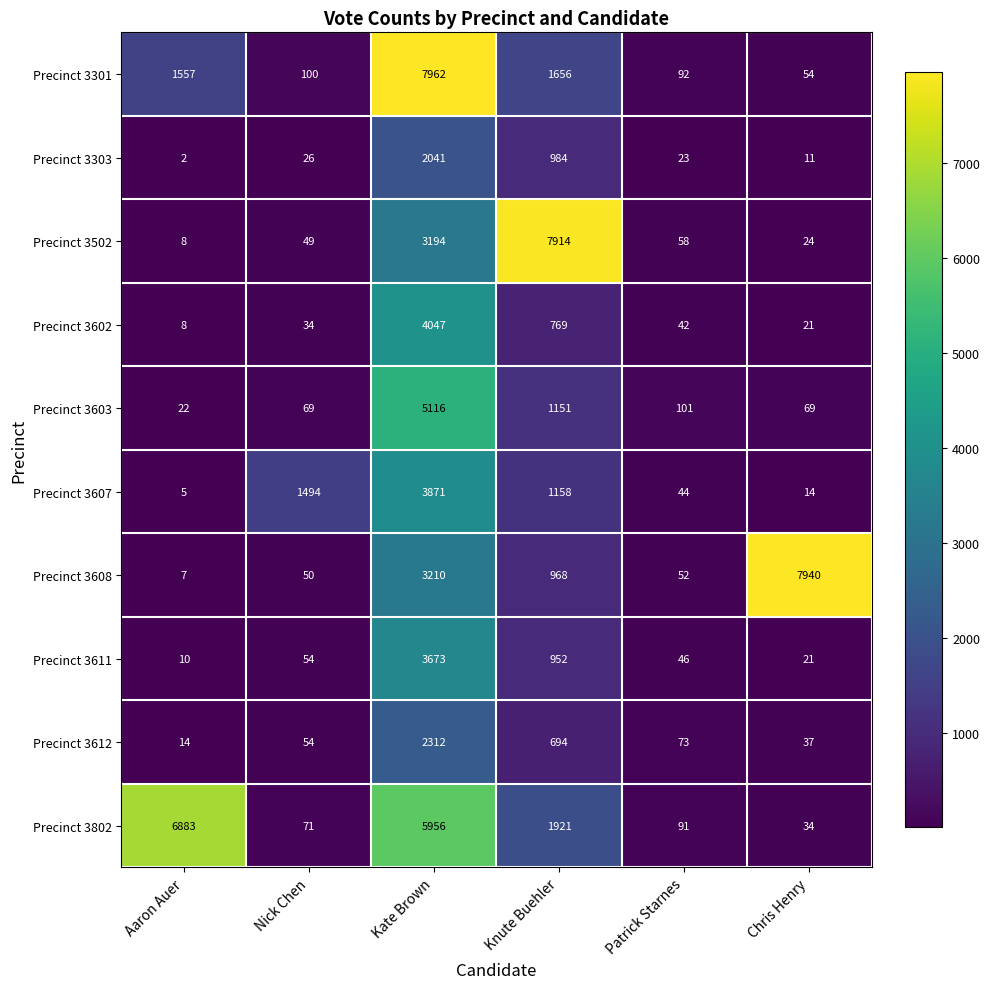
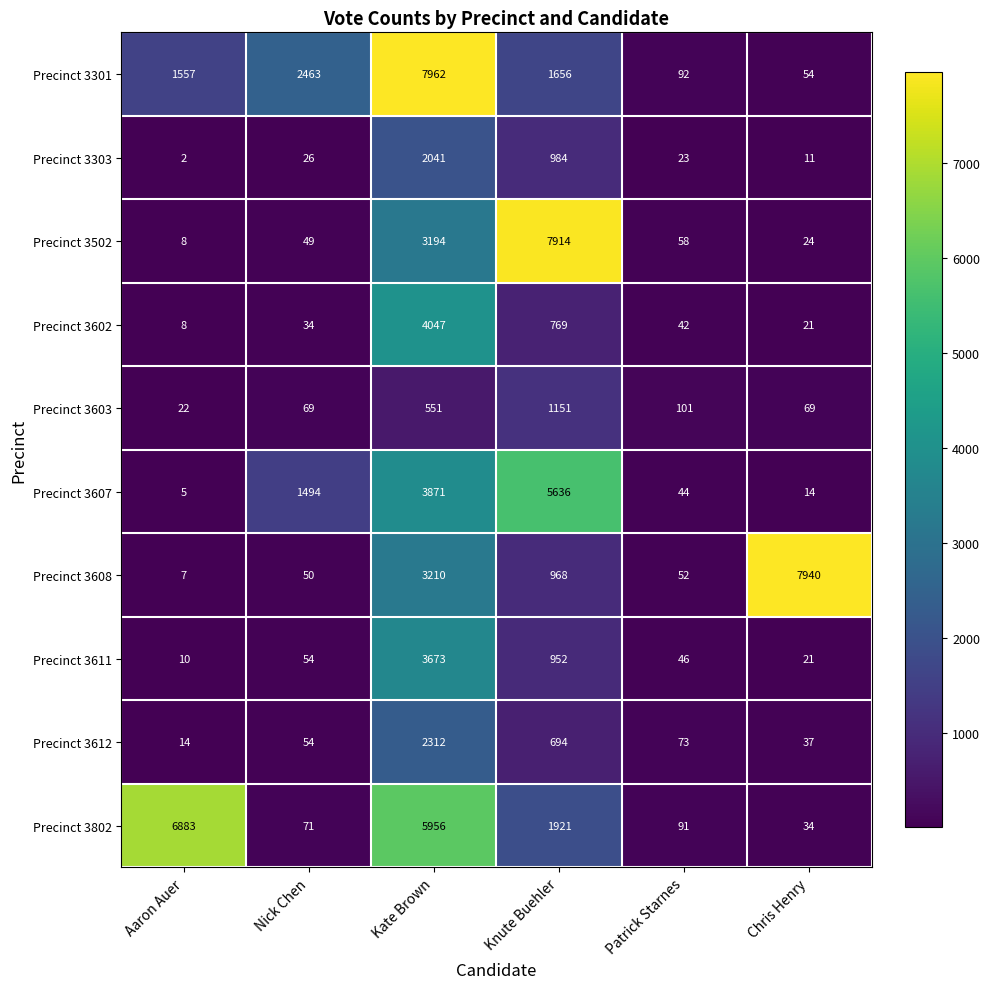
  {
    "Precinct 3301": {
      "Aaron Auer": 1557,
-     "Nick Chen": 100,
+     "Nick Chen": 2463,
      "Kate Brown": 7962,
      "Knute Buehler": 1656,
      "Patrick Starnes": 92,
      "Chris Henry": 54
    },
    "Precinct 3303": {
      "Aaron Auer": 2,
      "Nick Chen": 26,
      "Kate Brown": 2041,
      "Knute Buehler": 984,
      "Patrick Starnes": 23,
      "Chris Henry": 11
    },
    "Precinct 3502": {
      "Aaron Auer": 8,
      "Nick Chen": 49,
      "Kate Brown": 3194,
      "Knute Buehler": 7914,
      "Patrick Starnes": 58,
      "Chris Henry": 24
    },
    "Precinct 3602": {
      "Aaron Auer": 8,
      "Nick Chen": 34,
      "Kate Brown": 4047,
      "Knute Buehler": 769,
      "Patrick Starnes": 42,
      "Chris Henry": 21
    },
    "Precinct 3603": {
      "Aaron Auer": 22,
      "Nick Chen": 69,
-     "Kate Brown": 5116,
+     "Kate Brown": 551,
      "Knute Buehler": 1151,
      "Patrick Starnes": 101,
      "Chris Henry": 69
    },
    "Precinct 3607": {
      "Aaron Auer": 5,
      "Nick Chen": 1494,
      "Kate Brown": 3871,
-     "Knute Buehler": 1158,
+     "Knute Buehler": 5636,
      "Patrick Starnes": 44,
      "Chris Henry": 14
    },
    "Precinct 3608": {
      "Aaron Auer": 7,
      "Nick Chen": 50,
      "Kate Brown": 3210,
      "Knute Buehler": 968,
      "Patrick Starnes": 52,
      "Chris Henry": 7940
    },
    "Precinct 3611": {
      "Aaron Auer": 10,
      "Nick Chen": 54,
      "Kate Brown": 3673,
      "Knute Buehler": 952,
      "Patrick Starnes": 46,
      "Chris Henry": 21
    },
    "Precinct 3612": {
      "Aaron Auer": 14,
      "Nick Chen": 54,
      "Kate Brown": 2312,
      "Knute Buehler": 694,
      "Patrick Starnes": 73,
      "Chris Henry": 37
    },
    "Precinct 3802": {
      "Aaron Auer": 6883,
      "Nick Chen": 71,
      "Kate Brown": 5956,
      "Knute Buehler": 1921,
      "Patrick Starnes": 91,
      "Chris Henry": 34
    }
  }
